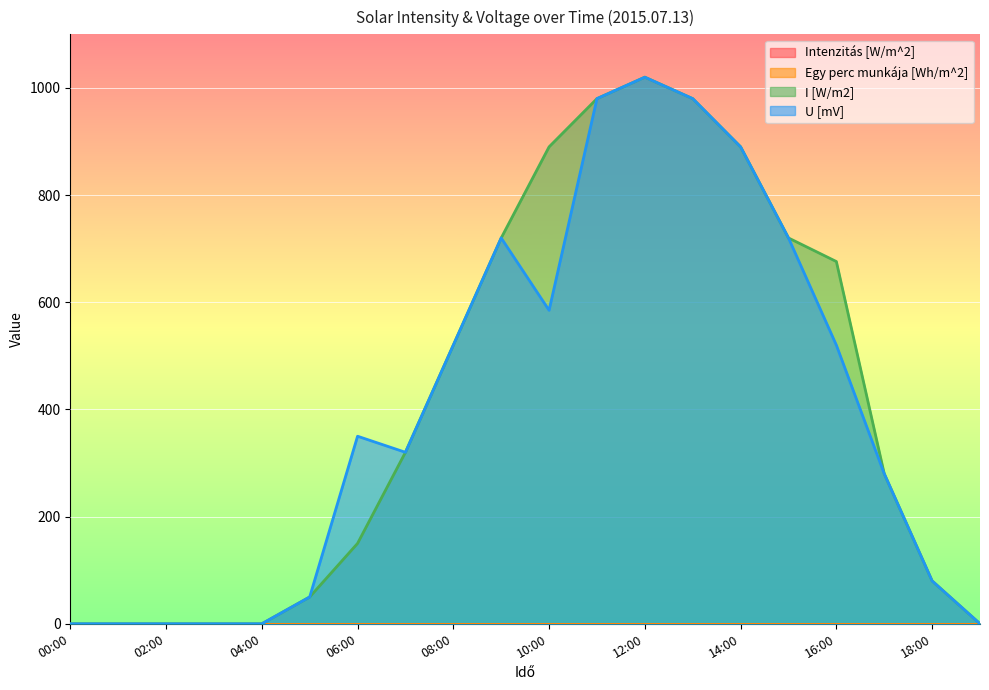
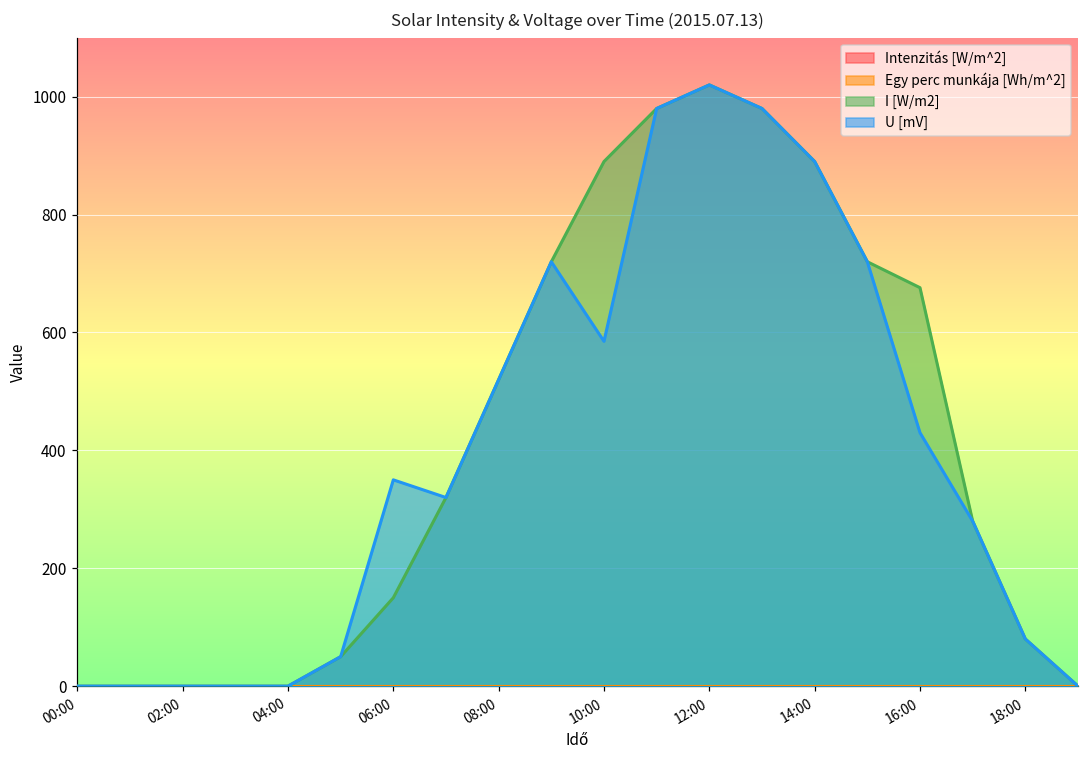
  {
    "Egy perc munkája [Wh/m^2]": {
      "06:00": 0,
      "08:00": 0,
      "10:00": 0,
      "12:00": 0,
      "14:00": 0,
      "16:00": 0,
      "18:00": 0
    },
    "I [W/m2]": {
      "06:00": 150,
      "10:00": 890,
      "16:00": 680
    },
    "U [mV]": {
      "06:00": 350,
      "10:00": 590,
-     "16:00": 520
+     "16:00": 430
    }
  }
